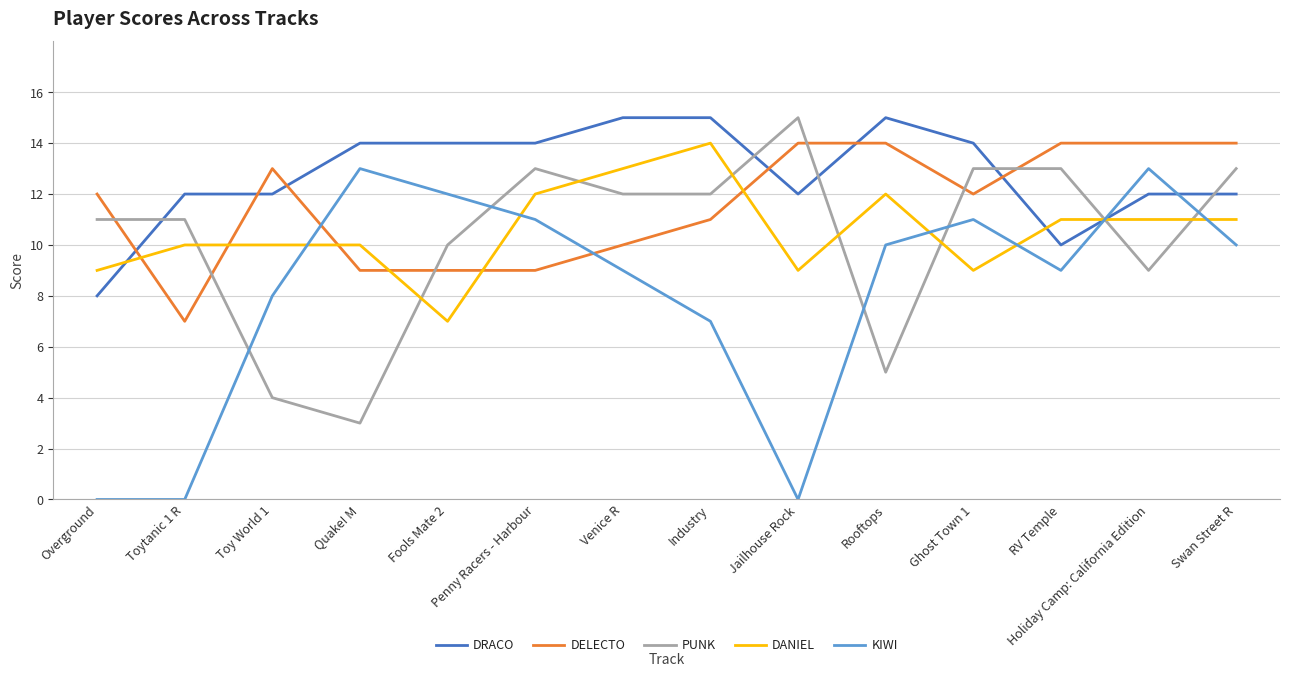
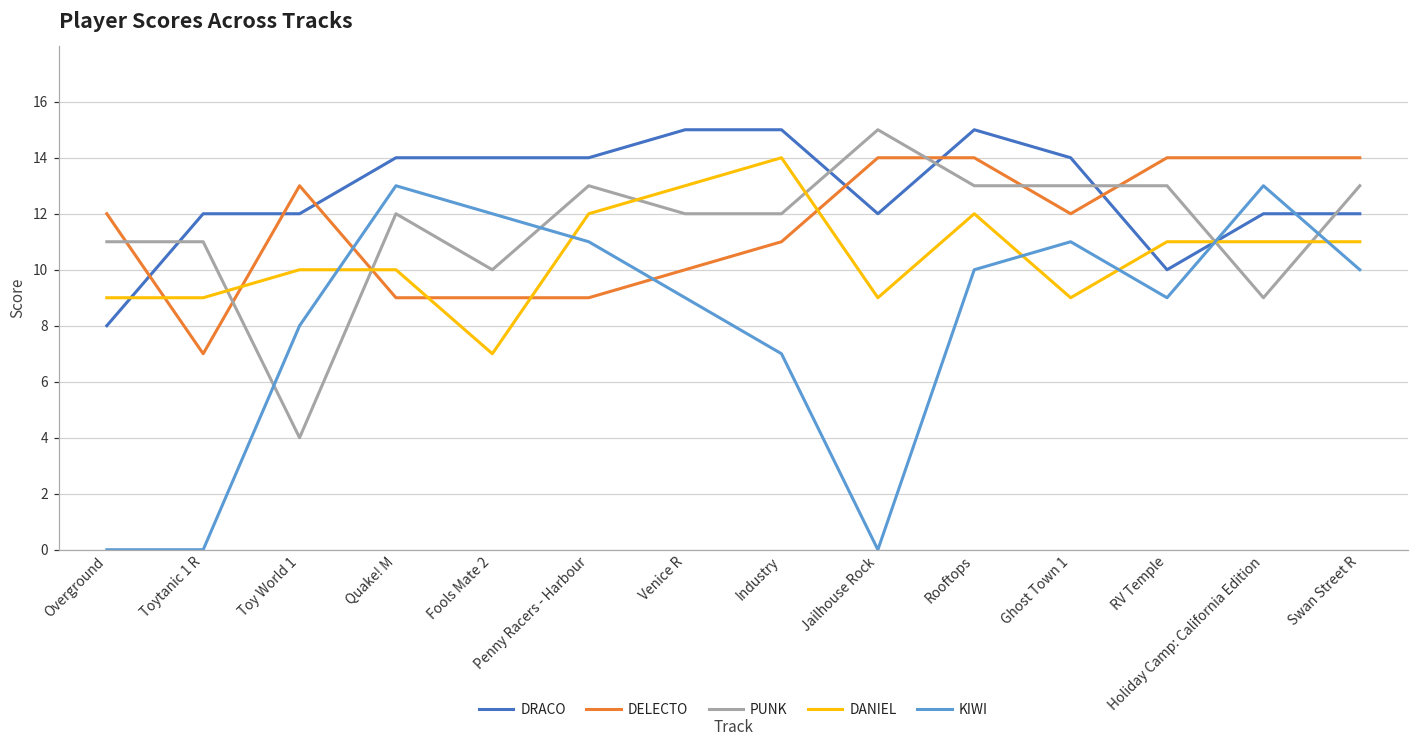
  {
    "DELECTO": {
      "Overground": 12,
      "Toytanic 1 R": 7,
      "Toy World 1": 13,
      "Quake! M": 9,
      "Fools Mate 2": 9,
      "Penny Racers - Harbour": 9,
      "Venice R": 10,
      "Industry": 11,
      "Jailhouse Rock": 14,
      "Rooftops": 14,
      "Ghost Town 1": 12,
      "RV Temple": 14,
      "Holiday Camp: California Edition": 14,
      "Swan Street R": 14
    },
    "PUNK": {
      "Overground": 11,
      "Toytanic 1 R": 11,
      "Toy World 1": 4,
-     "Quake! M": 3,
+     "Quake! M": 12,
      "Fools Mate 2": 10,
      "Penny Racers - Harbour": 13,
      "Venice R": 12,
      "Industry": 12,
      "Jailhouse Rock": 15,
-     "Rooftops": 5,
+     "Rooftops": 13,
      "Ghost Town 1": 13,
      "RV Temple": 13,
      "Holiday Camp: California Edition": 9,
      "Swan Street R": 13
    },
    "DANIEL": {
      "Overground": 9,
-     "Toytanic 1 R": 10,
+     "Toytanic 1 R": 9,
      "Toy World 1": 10,
      "Quake! M": 10,
      "Fools Mate 2": 7,
      "Penny Racers - Harbour": 12,
      "Venice R": 13,
      "Industry": 14,
      "Jailhouse Rock": 9,
      "Rooftops": 12,
      "Ghost Town 1": 9,
      "RV Temple": 11,
      "Holiday Camp: California Edition": 11,
      "Swan Street R": 11
    }
  }
